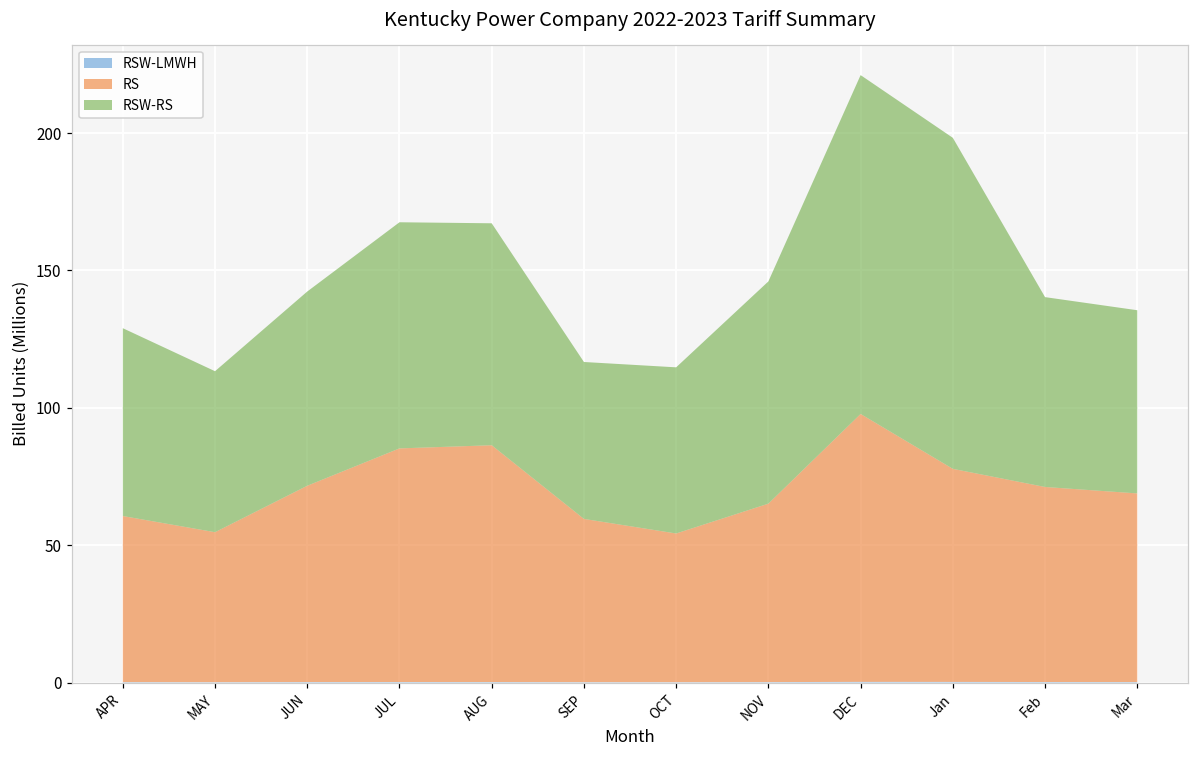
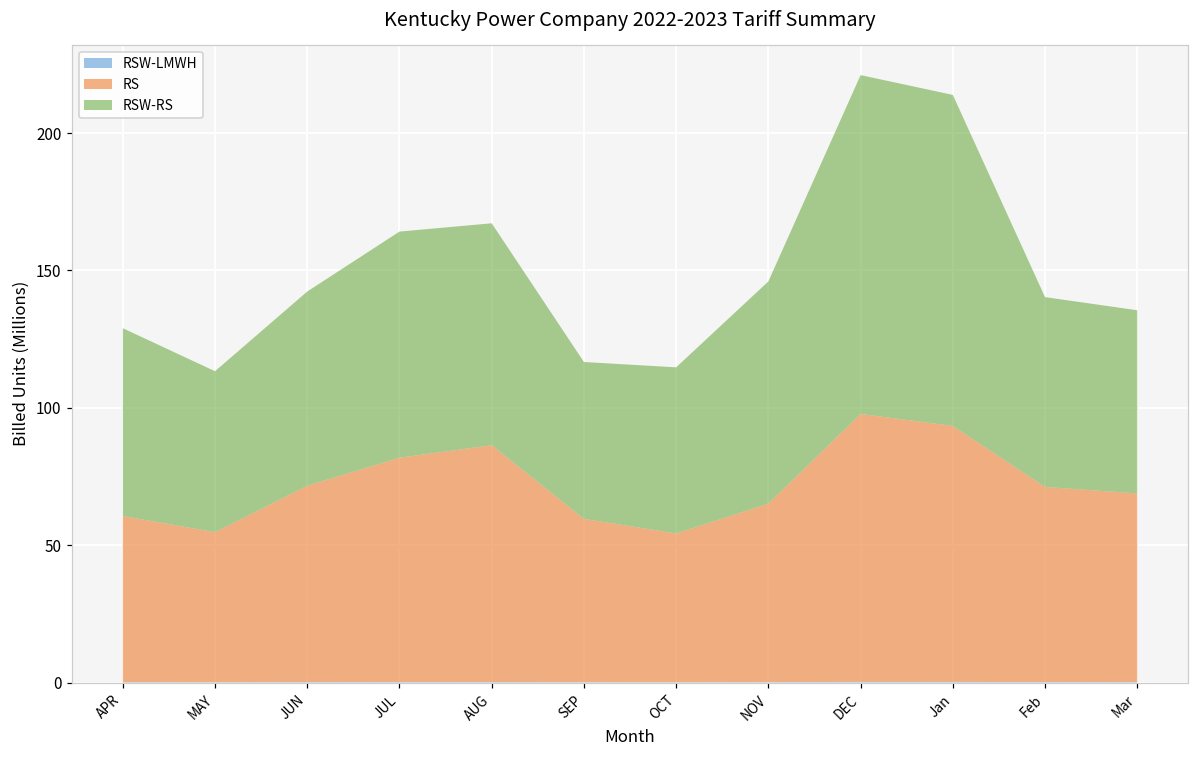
  {
    "RS": {
      "APR": 60,
      "MAY": 55,
      "JUN": 71,
-     "JUL": 85,
+     "JUL": 82,
      "AUG": 86,
      "SEP": 59,
      "OCT": 54,
      "NOV": 65,
      "DEC": 98,
-     "Jan": 78,
+     "Jan": 93,
      "Feb": 71,
      "Mar": 69
    },
    "RSW-RS": {
      "APR": 68,
      "MAY": 59,
      "JUN": 71,
      "JUL": 82,
      "AUG": 81,
      "SEP": 57,
      "OCT": 60,
      "NOV": 81,
      "DEC": 123,
      "Jan": 120,
      "Feb": 69,
      "Mar": 67
    }
  }
